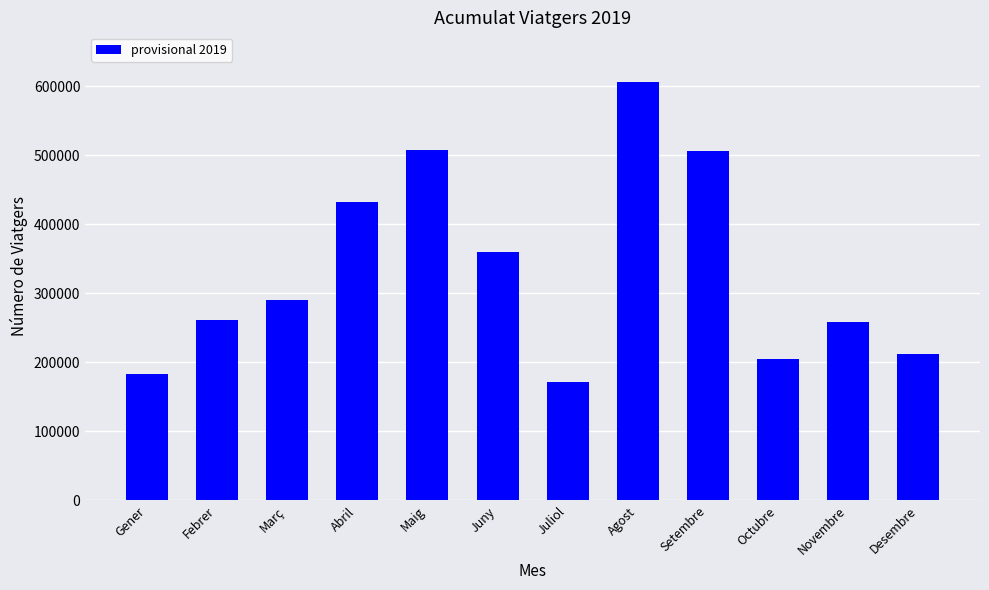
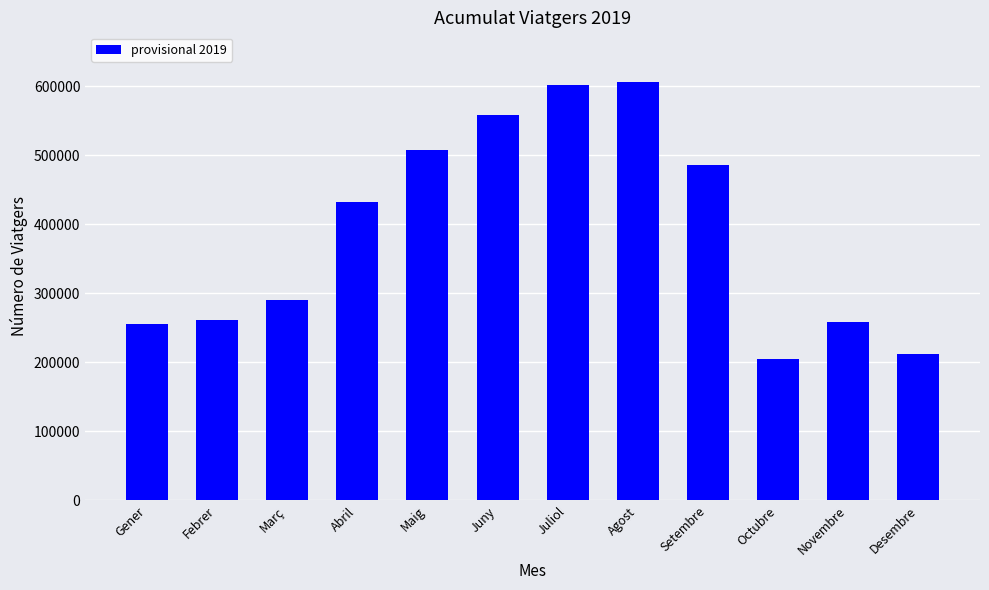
  {
-   "Gener": 180000,
+   "Gener": 260000,
    "Febrer": 260000,
    "Març": 290000,
    "Abril": 430000,
    "Maig": 510000,
-   "Juny": 360000,
-   "Juliol": 170000,
+   "Juny": 560000,
+   "Juliol": 600000,
    "Agost": 610000,
-   "Setembre": 510000,
+   "Setembre": 490000,
    "Octubre": 210000,
    "Novembre": 260000,
    "Desembre": 210000
  }
